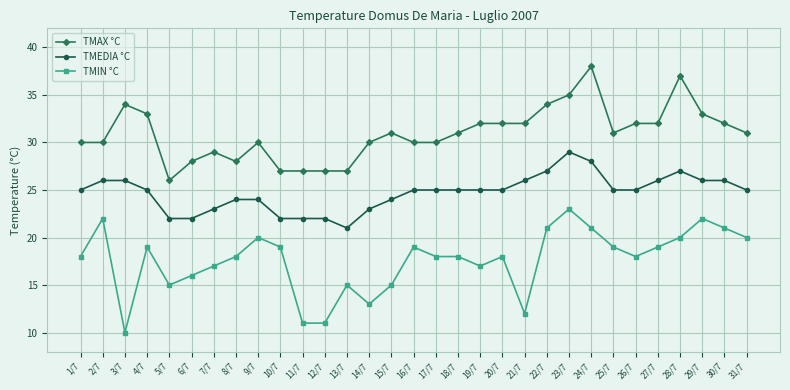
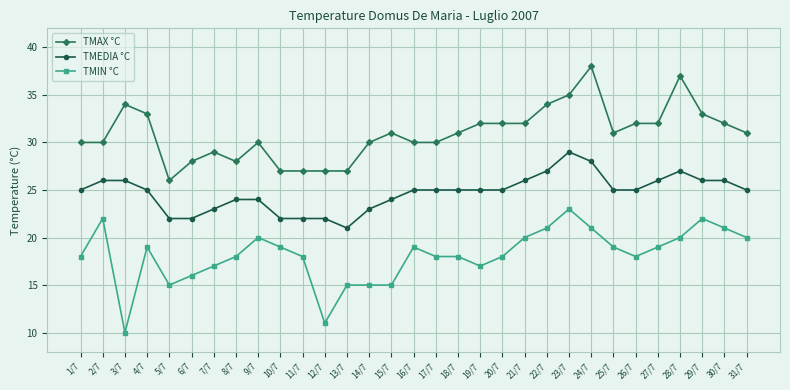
  {
    "TMIN °C": {
      "1/7": 18,
      "2/7": 22,
      "3/7": 10,
      "4/7": 19,
      "5/7": 15,
      "6/7": 16,
      "7/7": 17,
      "8/7": 18,
      "9/7": 20,
      "10/7": 19,
-     "11/7": 11,
+     "11/7": 18,
      "12/7": 11,
      "13/7": 15,
-     "14/7": 13,
+     "14/7": 15,
      "15/7": 15,
      "16/7": 19,
      "17/7": 18,
      "18/7": 18,
      "19/7": 17,
      "20/7": 18,
-     "21/7": 12,
+     "21/7": 20,
      "22/7": 21,
      "23/7": 23,
      "24/7": 21,
      "25/7": 19,
      "26/7": 18,
      "27/7": 19,
      "28/7": 20,
      "29/7": 22,
      "30/7": 21,
      "31/7": 20
    }
  }
